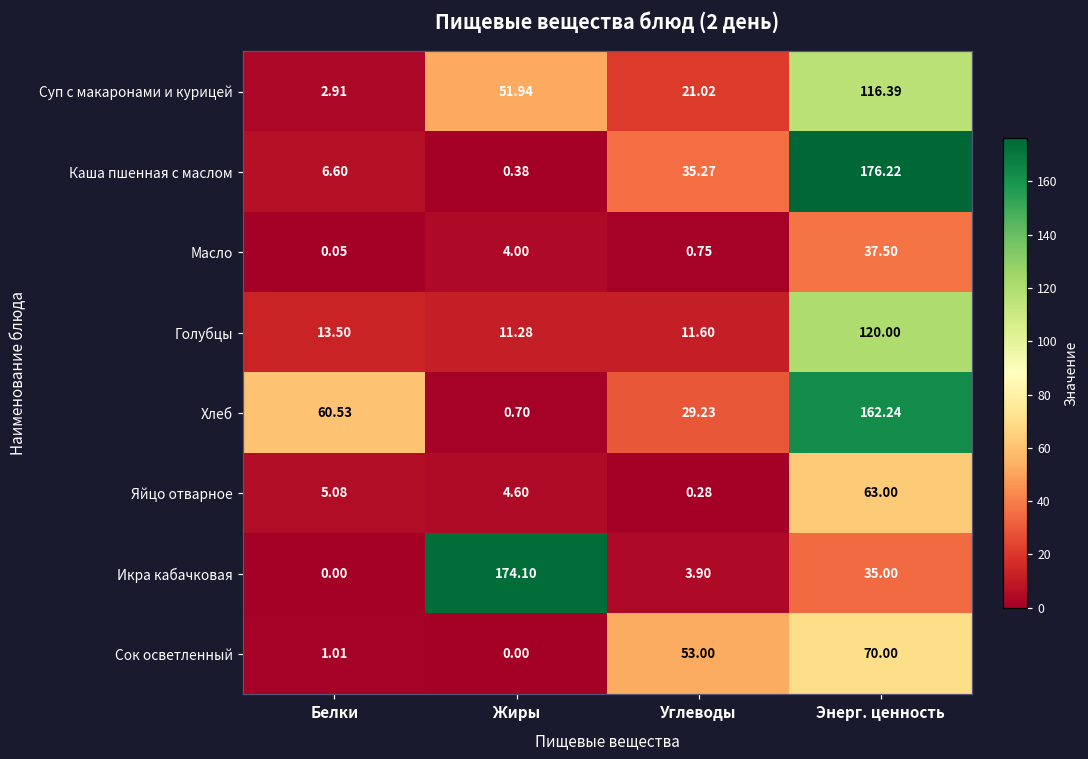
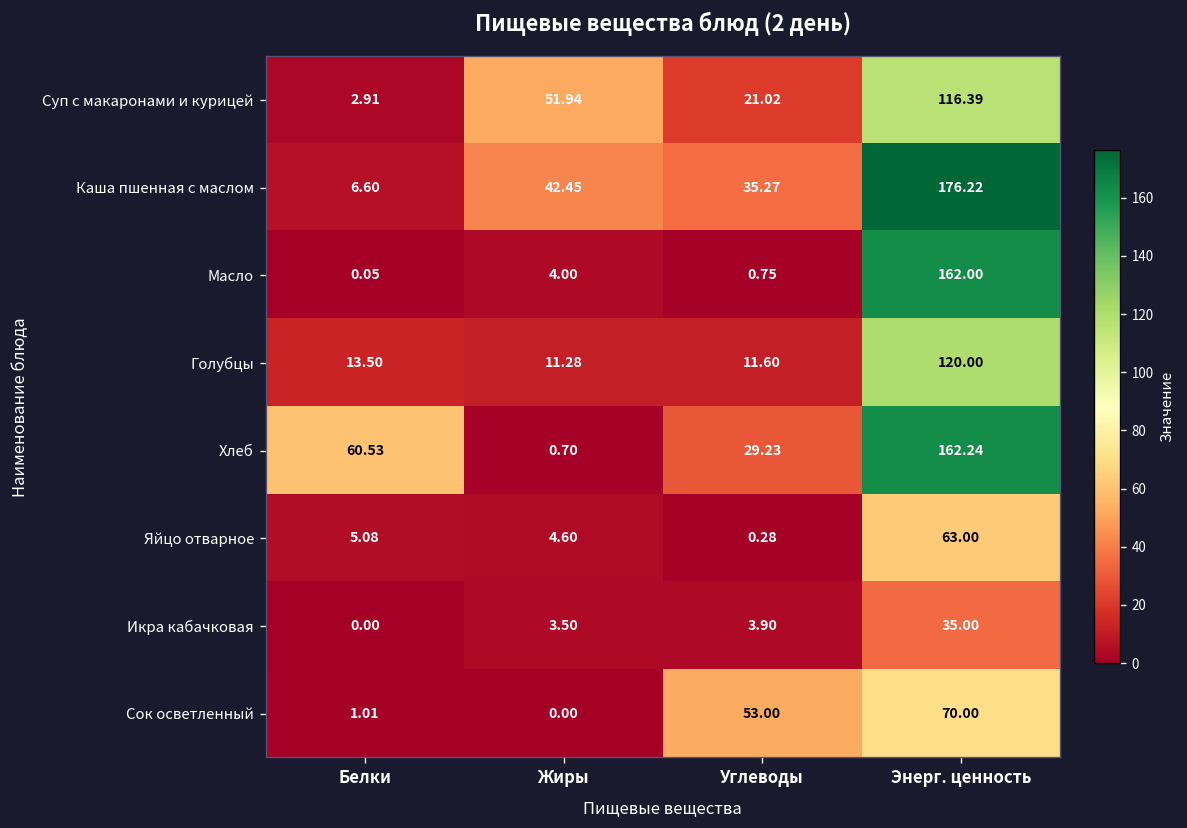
  {
    "Суп с макаронами и курицей": {
      "Белки": 2.91,
      "Жиры": 51.94,
      "Углеводы": 21.02,
      "Энерг. ценность": 116.39
    },
    "Каша пшенная с маслом": {
      "Белки": 6.60,
-     "Жиры": 0.38,
+     "Жиры": 42.45,
      "Углеводы": 35.27,
      "Энерг. ценность": 176.22
    },
    "Масло": {
      "Белки": 0.05,
      "Жиры": 4.00,
      "Углеводы": 0.75,
-     "Энерг. ценность": 37.50
+     "Энерг. ценность": 162.00
    },
    "Голубцы": {
      "Белки": 13.50,
      "Жиры": 11.28,
      "Углеводы": 11.60,
      "Энерг. ценность": 120.00
    },
    "Хлеб": {
      "Белки": 60.53,
      "Жиры": 0.70,
      "Углеводы": 29.23,
      "Энерг. ценность": 162.24
    },
    "Яйцо отварное": {
      "Белки": 5.08,
      "Жиры": 4.60,
      "Углеводы": 0.28,
      "Энерг. ценность": 63.00
    },
    "Икра кабачковая": {
      "Белки": 0.00,
-     "Жиры": 174.10,
+     "Жиры": 3.50,
      "Углеводы": 3.90,
      "Энерг. ценность": 35.00
    },
    "Сок осветленный": {
      "Белки": 1.01,
      "Жиры": 0.00,
      "Углеводы": 53.00,
      "Энерг. ценность": 70.00
    }
  }
